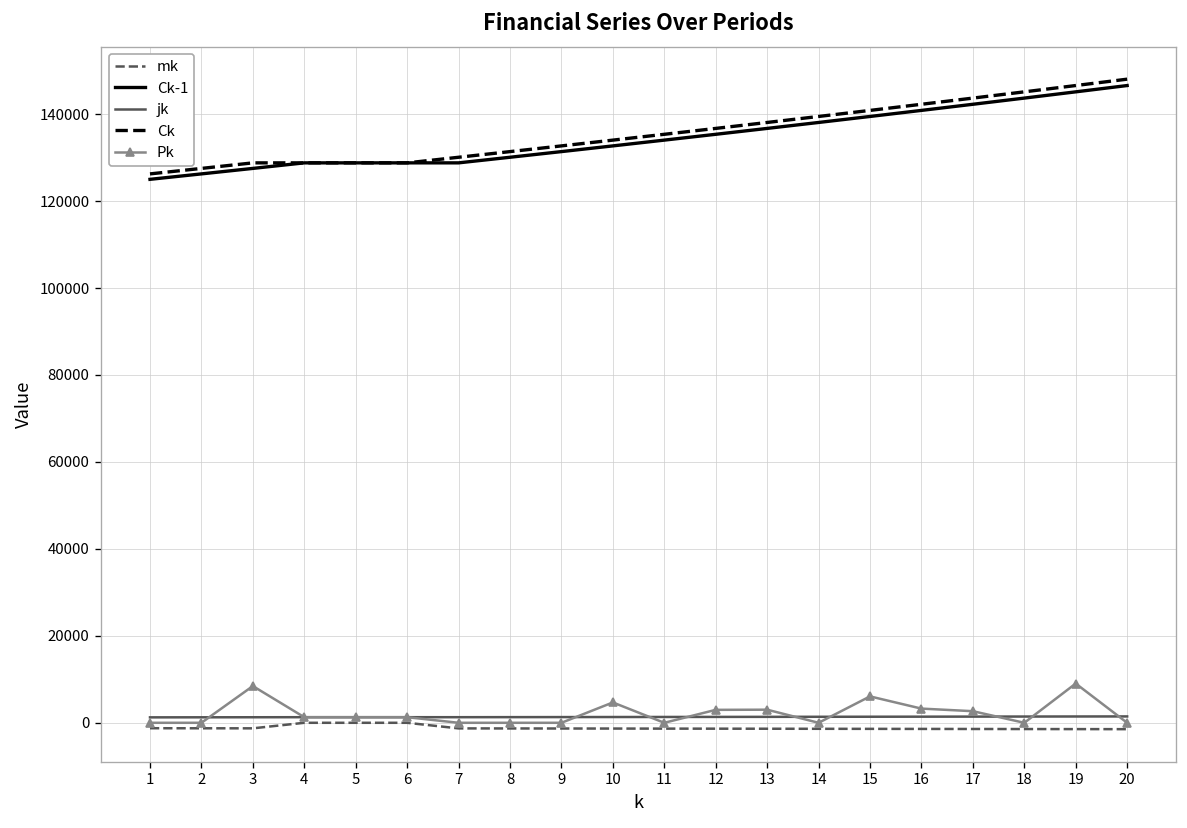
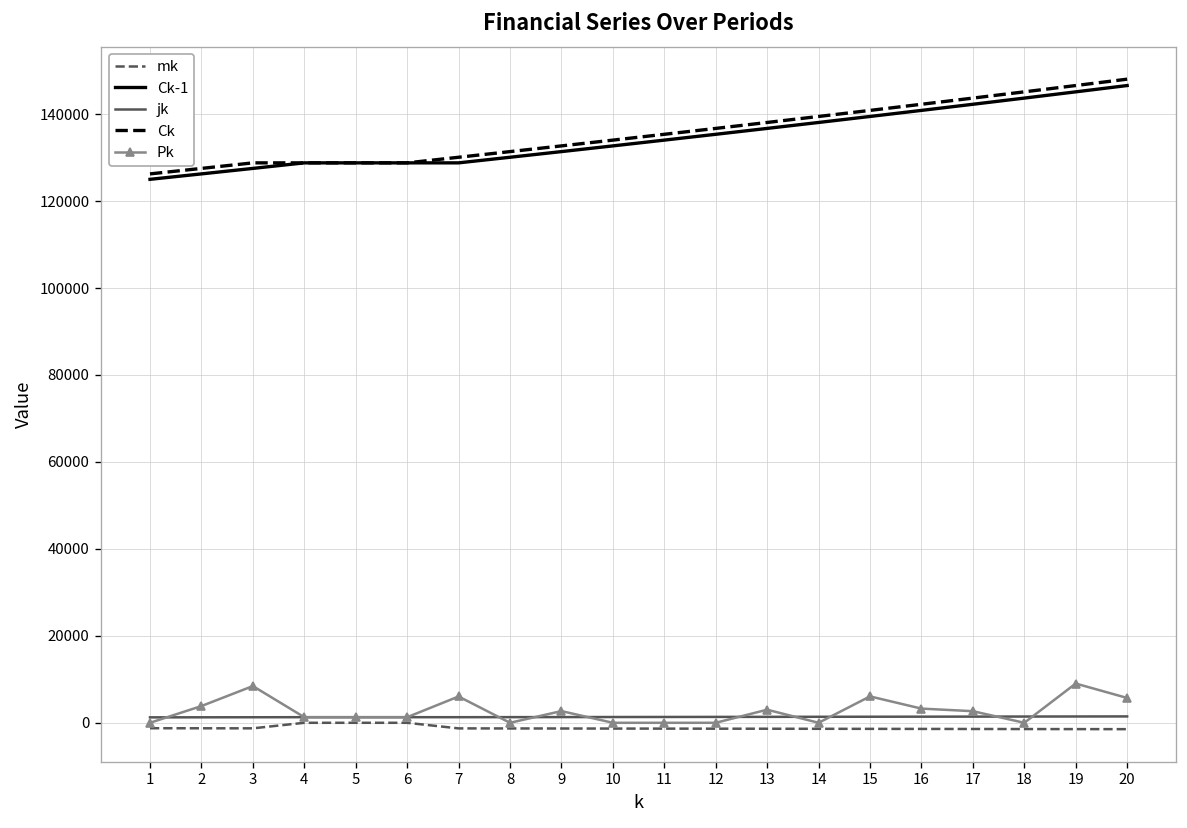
  {
    "Pk": {
      "1": 0,
-     "2": 0,
+     "2": 4000,
      "3": 8000,
-     "7": 0,
+     "7": 6000,
      "8": 0,
-     "9": 0,
-     "10": 5000,
+     "9": 3000,
+     "10": 0,
      "11": 0,
-     "12": 3000,
+     "12": 0,
      "13": 3000,
      "14": 0,
      "15": 6000,
      "16": 3000,
      "17": 3000,
      "18": 0,
      "19": 9000,
-     "20": 0
+     "20": 6000
    }
  }
